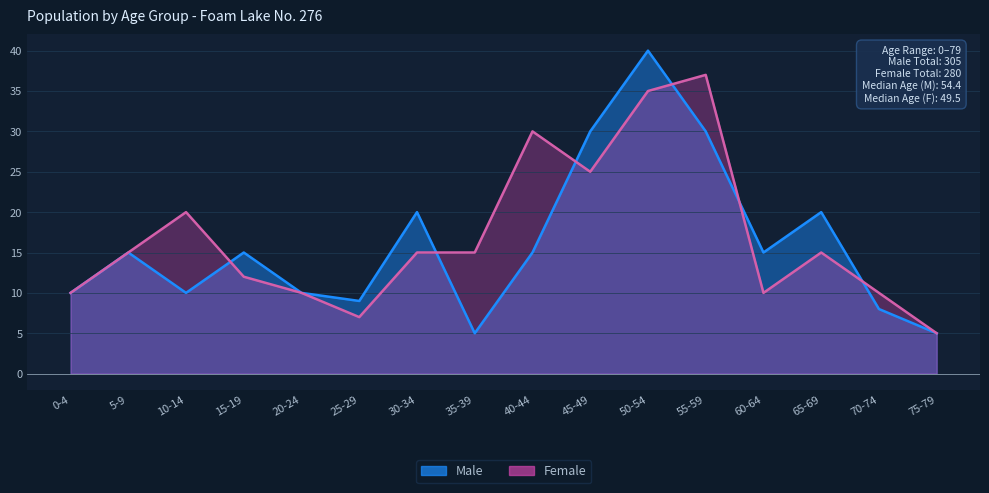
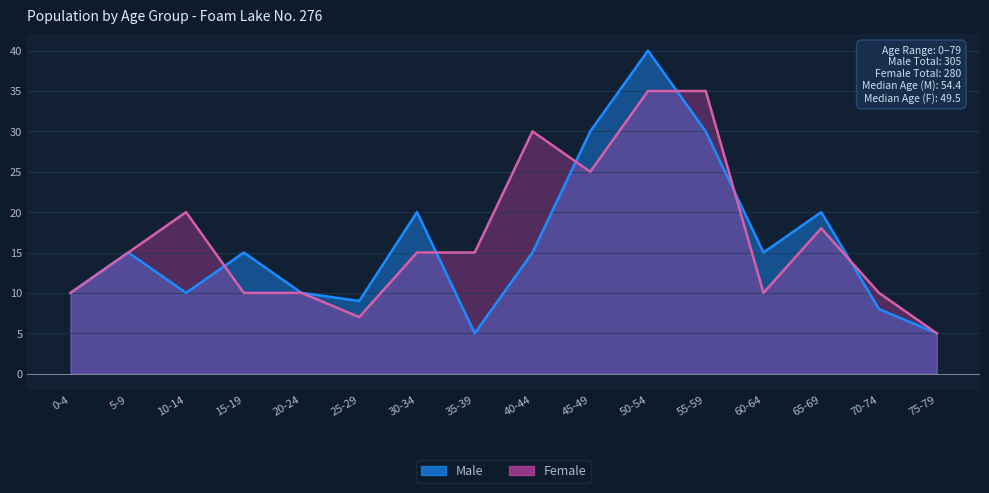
  {
    "Male": {
      "10-14": 10,
      "15-19": 15,
      "25-29": 9,
      "30-34": 20,
      "35-39": 5,
      "40-44": 15,
      "45-49": 30,
      "50-54": 40,
      "55-59": 30,
      "60-64": 15,
      "65-69": 20,
      "70-74": 8
    },
    "Female": {
      "10-14": 20,
-     "15-19": 12,
+     "15-19": 10,
      "25-29": 7,
      "30-34": 15,
      "35-39": 15,
      "40-44": 30,
      "45-49": 25,
      "50-54": 35,
-     "55-59": 37,
+     "55-59": 35,
      "60-64": 10,
-     "65-69": 15,
+     "65-69": 18,
      "70-74": 10
    }
  }
